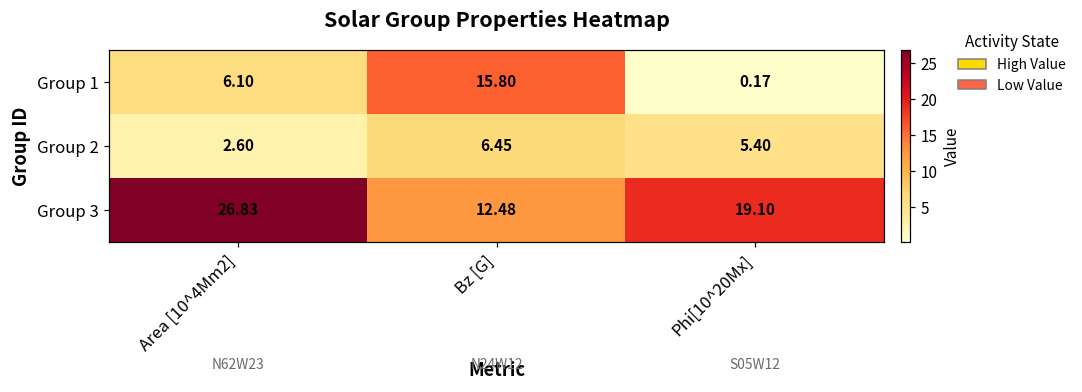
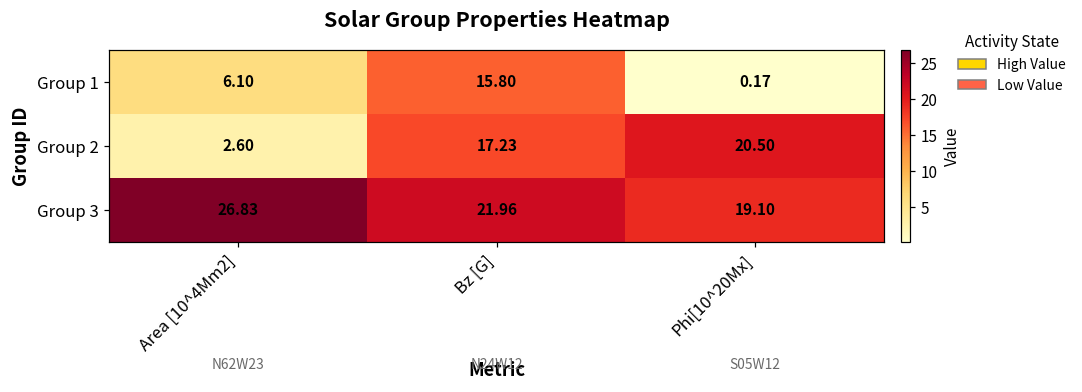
  {
    "Group 1": {
      "Area [10^4Mm2]": 6.10,
      "Bz [G]": 15.80,
      "Phi[10^20Mx]": 0.17
    },
    "Group 2": {
      "Area [10^4Mm2]": 2.60,
-     "Bz [G]": 6.45,
-     "Phi[10^20Mx]": 5.40
+     "Bz [G]": 17.23,
+     "Phi[10^20Mx]": 20.50
    },
    "Group 3": {
      "Area [10^4Mm2]": 26.83,
-     "Bz [G]": 12.48,
+     "Bz [G]": 21.96,
      "Phi[10^20Mx]": 19.10
    }
  }
